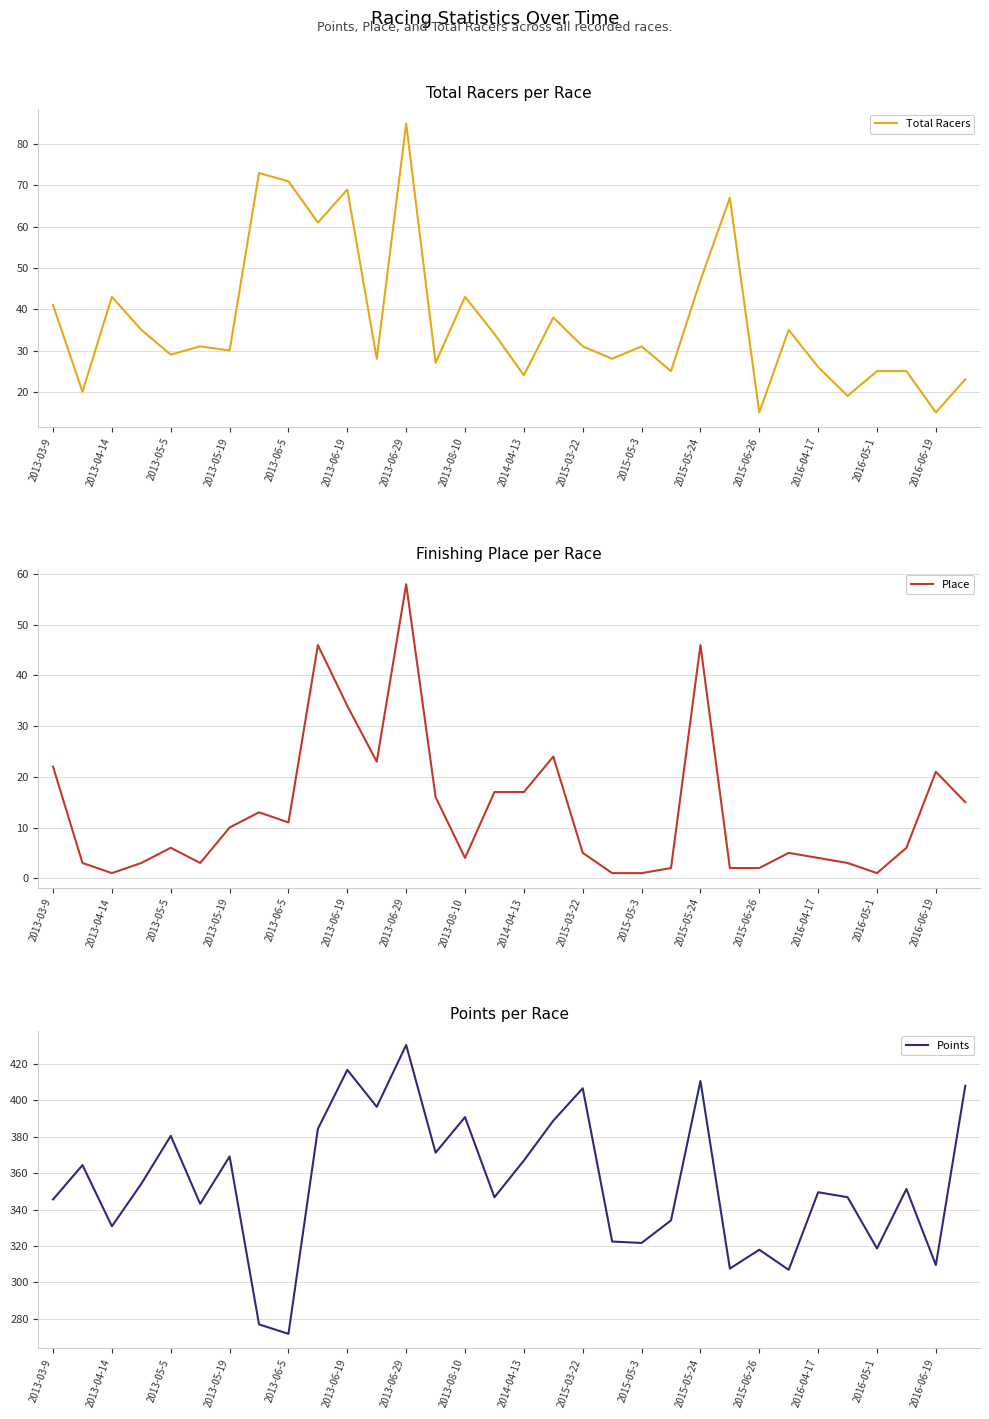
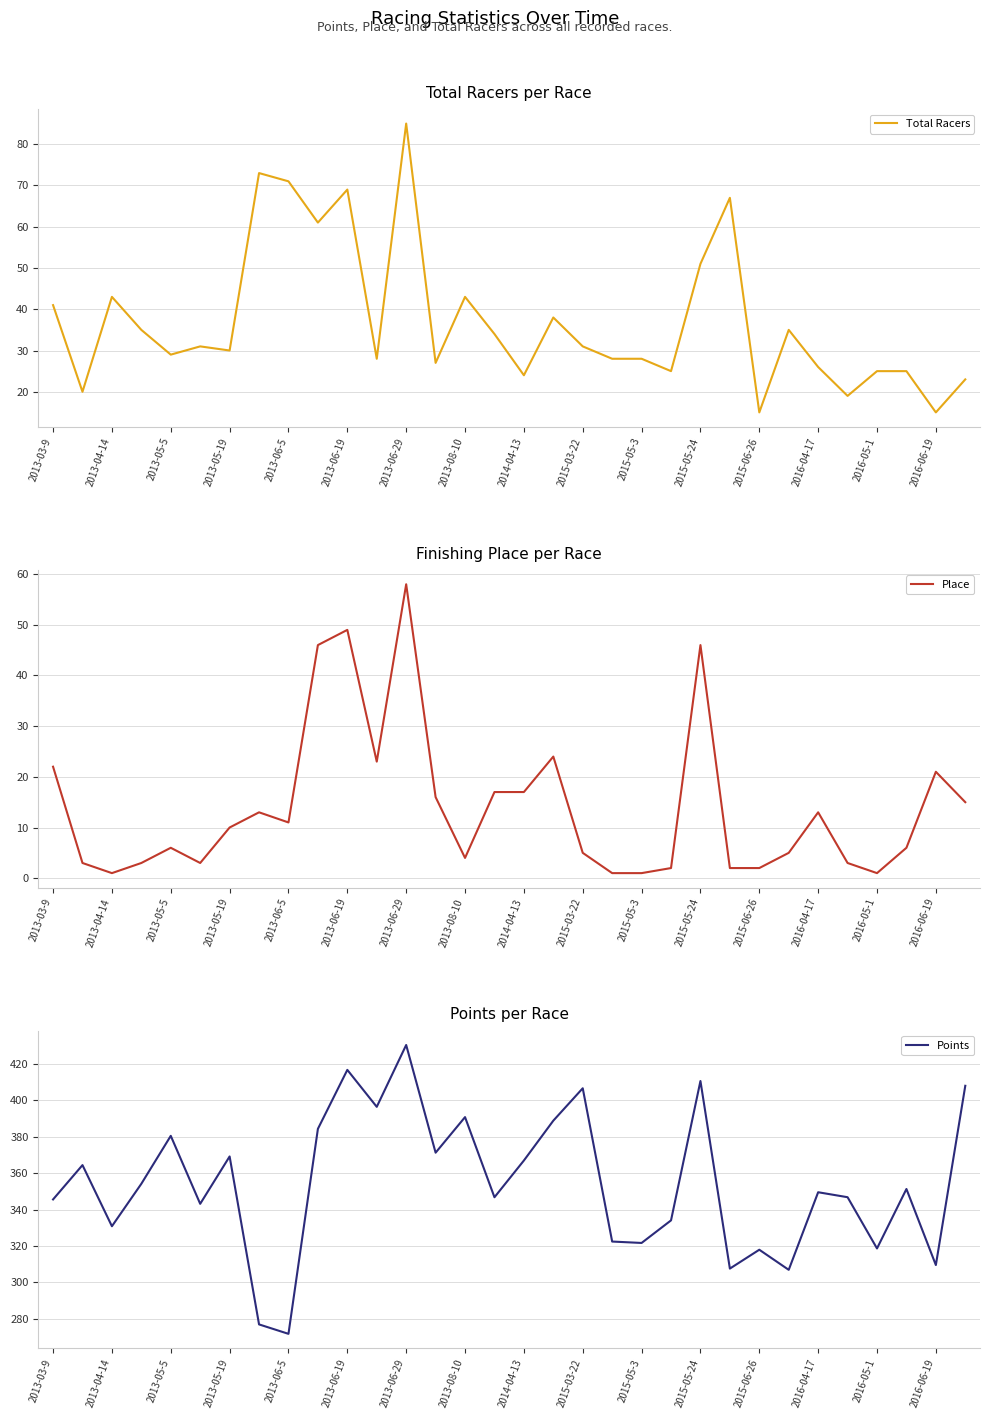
  {
    "Total Racers per Race": {
      "2013-03-9": 41,
      "2013-04-14": 43,
      "2013-05-5": 29,
      "2013-05-19": 30,
      "2013-06-5": 71,
      "2013-06-19": 69,
      "2013-06-29": 85,
      "2013-08-10": 43,
      "2014-04-13": 24,
      "2015-03-22": 31,
-     "2015-05-3": 31,
-     "2015-05-24": 47,
+     "2015-05-3": 28,
+     "2015-05-24": 51,
      "2015-06-26": 15,
      "2016-04-17": 26,
      "2016-05-1": 25,
      "2016-06-19": 15
    },
    "Finishing Place per Race": {
      "2013-03-9": 22,
      "2013-04-14": 1,
      "2013-05-5": 6,
      "2013-05-19": 10,
      "2013-06-5": 11,
-     "2013-06-19": 34,
+     "2013-06-19": 49,
      "2013-06-29": 58,
      "2013-08-10": 4,
      "2014-04-13": 17,
      "2015-03-22": 5,
      "2015-05-3": 1,
      "2015-05-24": 46,
      "2015-06-26": 2,
-     "2016-04-17": 4,
+     "2016-04-17": 13,
      "2016-05-1": 1,
      "2016-06-19": 21
    },
    "Points per Race": {
      "2013-03-9": 346,
      "2013-04-14": 331,
      "2013-05-5": 380,
      "2013-05-19": 369,
      "2013-06-5": 272,
      "2013-06-19": 417,
      "2013-06-29": 430,
      "2013-08-10": 391,
      "2014-04-13": 367,
      "2015-03-22": 407,
      "2015-05-3": 322,
      "2015-05-24": 411,
      "2015-06-26": 318,
      "2016-04-17": 349,
      "2016-05-1": 319,
      "2016-06-19": 310
    }
  }
